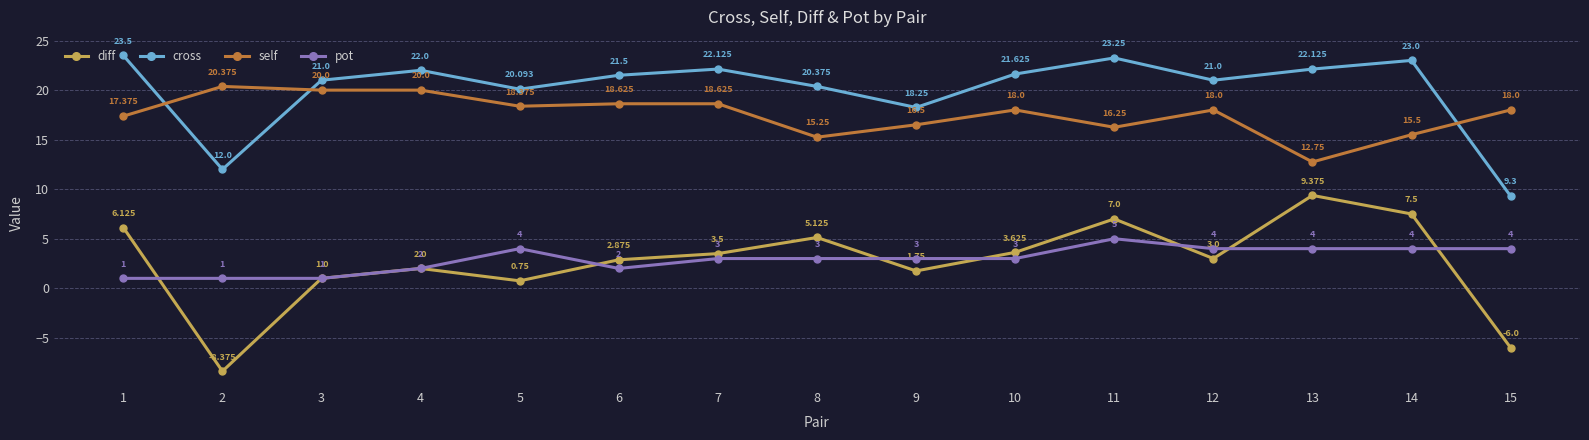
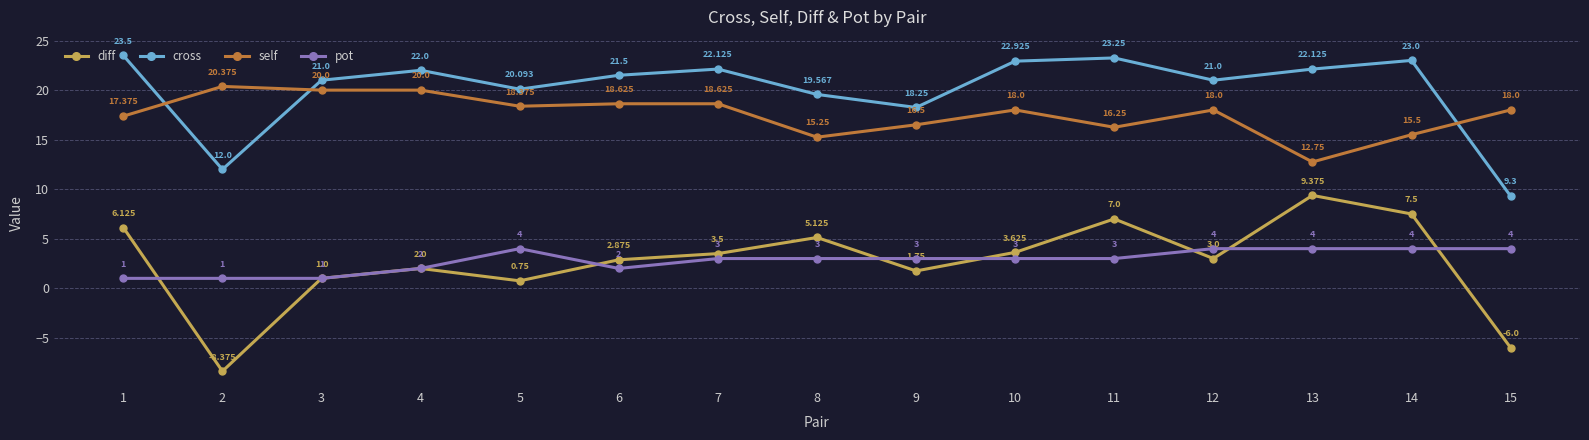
  {
    "cross": {
      "1": 23.5,
      "2": 12.0,
      "3": 21.0,
      "4": 22.0,
      "5": 20.093,
      "6": 21.5,
      "7": 22.125,
-     "8": 20.375,
+     "8": 19.567,
      "9": 18.25,
-     "10": 21.625,
+     "10": 22.925,
      "11": 23.25,
      "12": 21.0,
      "13": 22.125,
      "14": 23.0,
      "15": 9.3
    },
    "pot": {
      "1": 1,
      "2": 1,
      "5": 4,
      "8": 3,
      "9": 3,
-     "11": 5,
+     "11": 3,
      "12": 4,
      "13": 4,
      "14": 4,
      "15": 4
    }
  }
